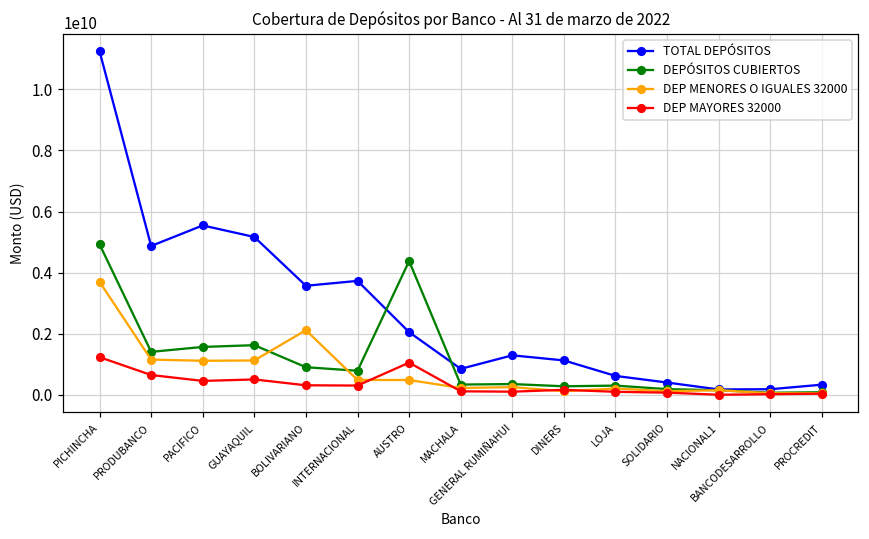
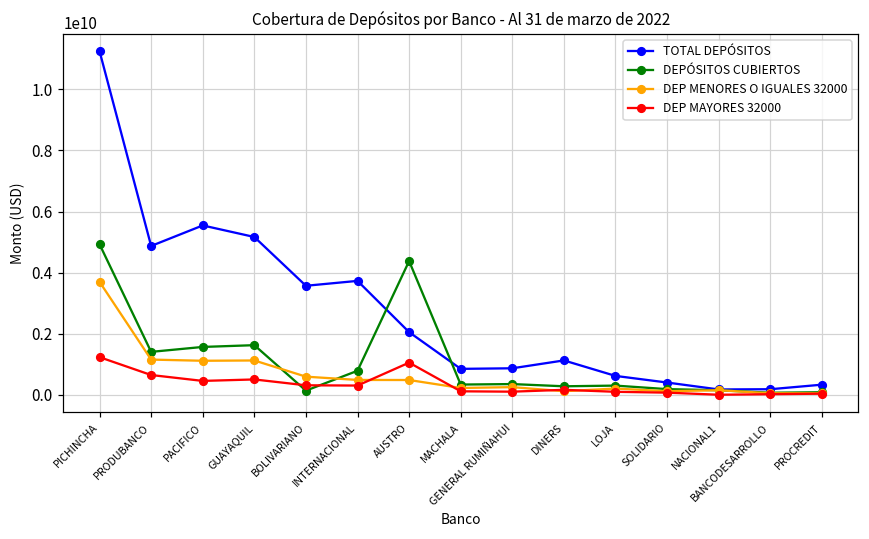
  {
    "TOTAL DEPÓSITOS": {
      "PICHINCHA": 11300000000,
      "PRODUBANCO": 4900000000,
      "PACIFICO": 5500000000,
      "GUAYAQUIL": 5200000000,
      "BOLIVARIANO": 3600000000,
      "INTERNACIONAL": 3700000000,
      "AUSTRO": 2000000000,
      "MACHALA": 800000000,
-     "GENERAL RUMIÑAHUI": 1300000000,
+     "GENERAL RUMIÑAHUI": 900000000,
      "DINERS": 1100000000,
      "LOJA": 600000000,
      "SOLIDARIO": 400000000,
      "BANCODESARROLLO": 200000000,
      "PROCREDIT": 300000000
    },
    "DEPÓSITOS CUBIERTOS": {
      "PICHINCHA": 4900000000,
      "PRODUBANCO": 1400000000,
      "PACIFICO": 1600000000,
      "GUAYAQUIL": 1600000000,
-     "BOLIVARIANO": 900000000,
+     "BOLIVARIANO": 100000000,
      "INTERNACIONAL": 800000000,
      "AUSTRO": 4400000000,
      "MACHALA": 300000000,
      "GENERAL RUMIÑAHUI": 300000000,
      "DINERS": 300000000,
      "LOJA": 300000000
    },
    "DEP MENORES O IGUALES 32000": {
      "PICHINCHA": 3700000000,
      "PRODUBANCO": 1200000000,
      "PACIFICO": 1100000000,
      "GUAYAQUIL": 1100000000,
-     "BOLIVARIANO": 2100000000,
+     "BOLIVARIANO": 600000000,
      "INTERNACIONAL": 500000000,
      "AUSTRO": 500000000,
      "MACHALA": 200000000,
      "GENERAL RUMIÑAHUI": 200000000,
      "LOJA": 200000000
    },
    "DEP MAYORES 32000": {
      "PICHINCHA": 1200000000,
      "PRODUBANCO": 600000000,
      "PACIFICO": 500000000,
      "GUAYAQUIL": 500000000,
      "BOLIVARIANO": 300000000,
      "INTERNACIONAL": 300000000,
      "AUSTRO": 1100000000,
      "MACHALA": 100000000,
      "GENERAL RUMIÑAHUI": 100000000,
      "LOJA": 100000000,
      "NACIONAL1": 0
    }
  }
